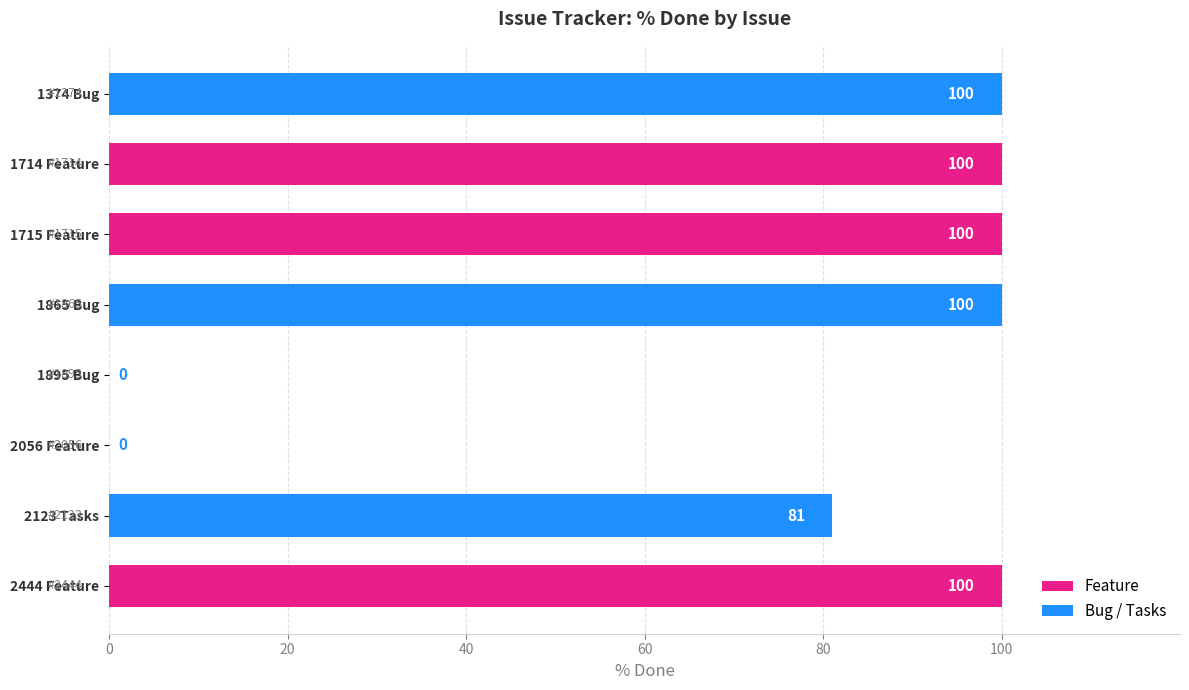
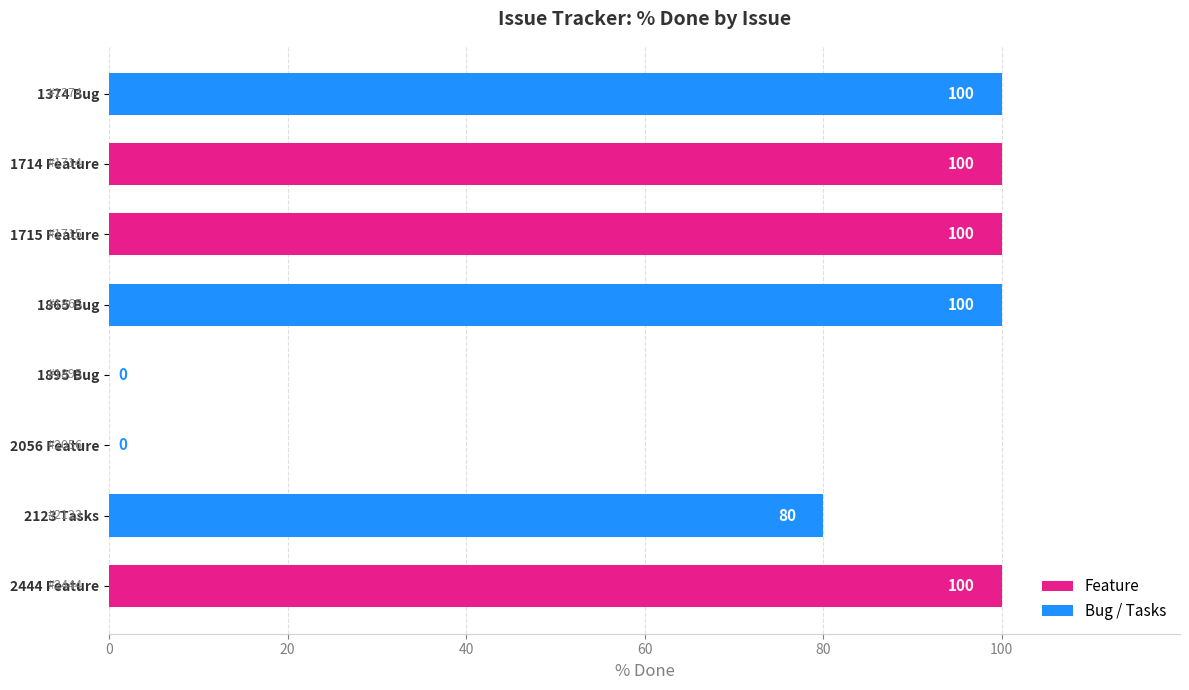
  {
    "1374 Bug": 100,
    "1714 Feature": 100,
    "1715 Feature": 100,
    "1865 Bug": 100,
    "1895 Bug": 0,
    "2056 Feature": 0,
-   "2123 Tasks": 81,
+   "2123 Tasks": 80,
    "2444 Feature": 100
  }
